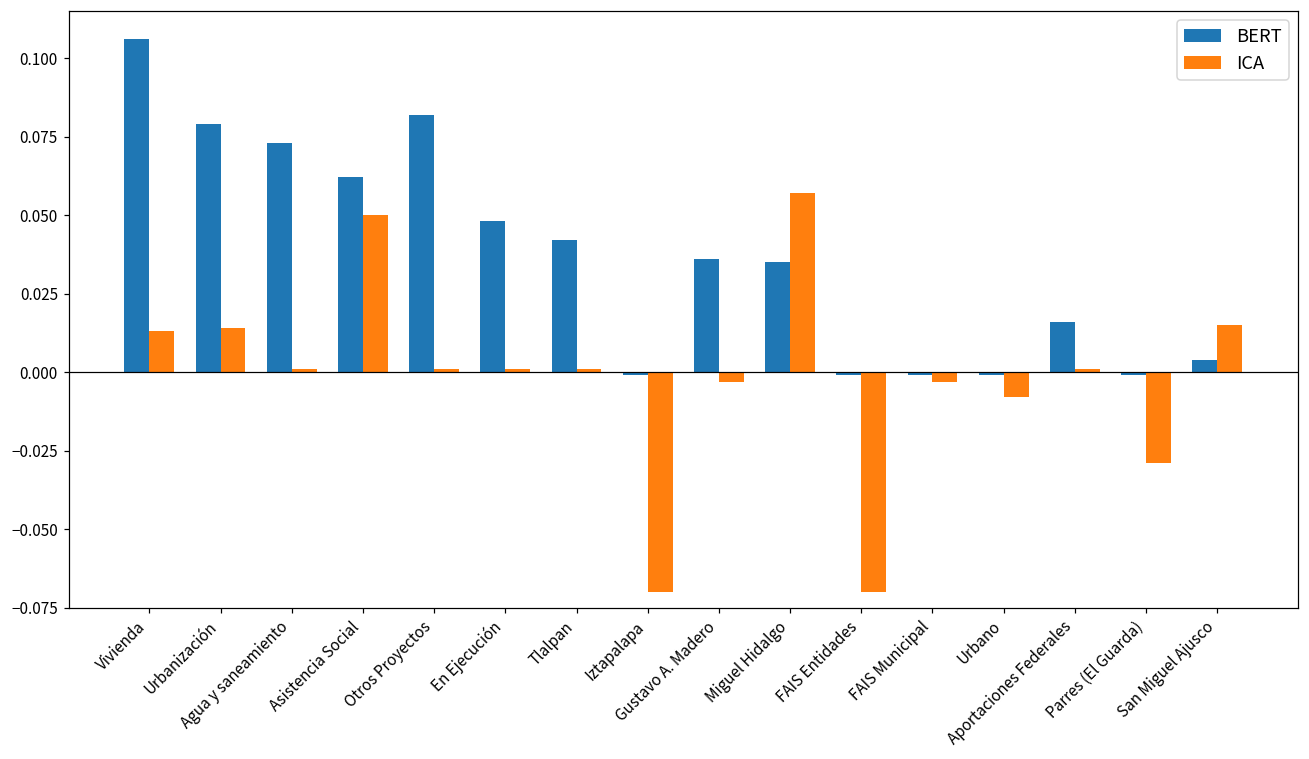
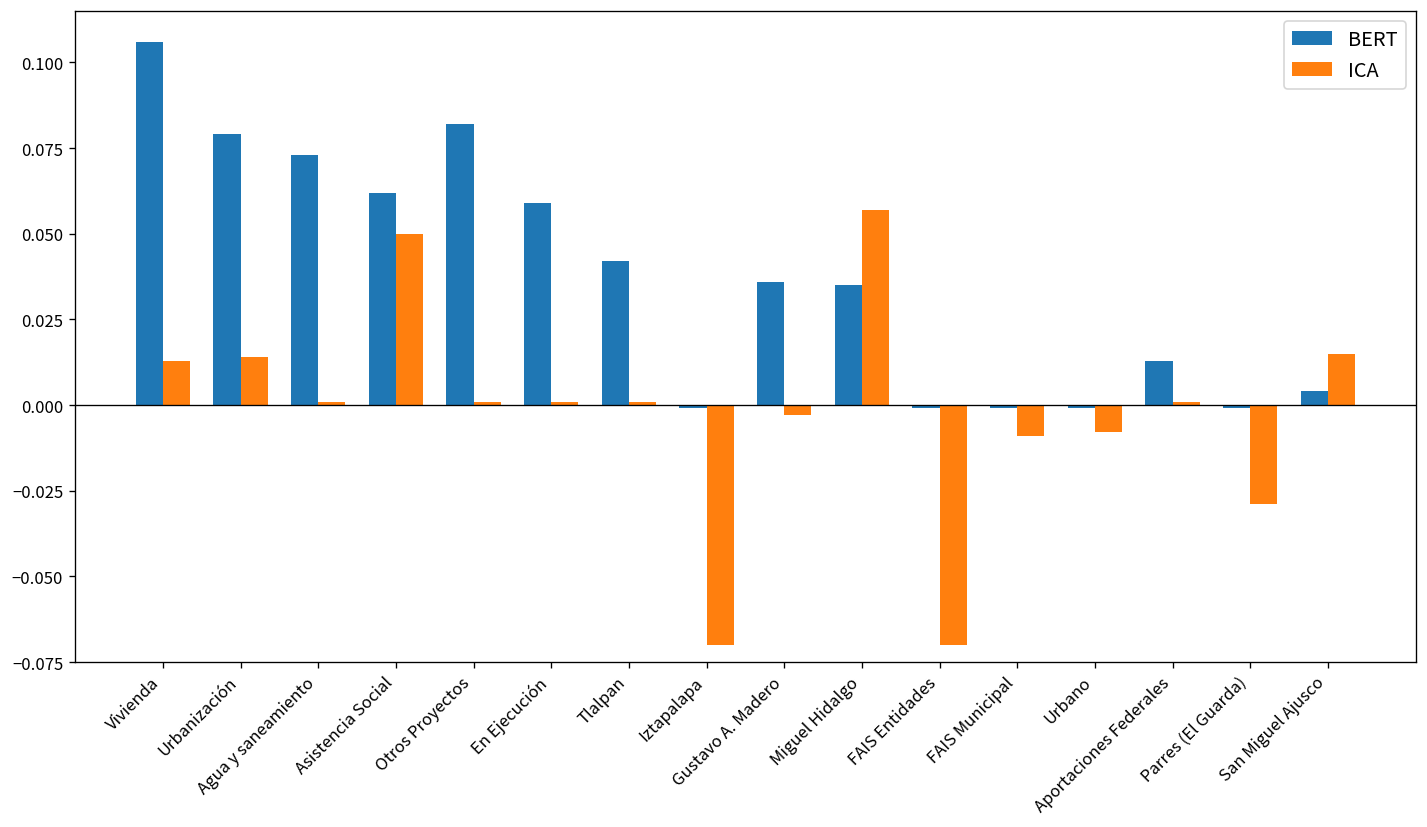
  {
    "BERT": {
      "Vivienda": 0.106,
      "Urbanización": 0.079,
      "Agua y saneamiento": 0.073,
      "Asistencia Social": 0.062,
      "Otros Proyectos": 0.082,
-     "En Ejecución": 0.048,
+     "En Ejecución": 0.059,
      "Tlalpan": 0.042,
      "Iztapalapa": -0.001,
      "Gustavo A. Madero": 0.036,
      "Miguel Hidalgo": 0.035,
      "FAIS Entidades": -0.001,
      "FAIS Municipal": -0.001,
      "Urbano": -0.001,
-     "Aportaciones Federales": 0.016,
+     "Aportaciones Federales": 0.013,
      "Parres (El Guarda)": -0.001,
      "San Miguel Ajusco": 0.004
    },
    "ICA": {
      "Vivienda": 0.013,
      "Urbanización": 0.014,
      "Agua y saneamiento": 0.001,
      "Asistencia Social": 0.050,
      "Otros Proyectos": 0.001,
      "En Ejecución": 0.001,
      "Tlalpan": 0.001,
      "Iztapalapa": -0.070,
      "Gustavo A. Madero": -0.003,
      "Miguel Hidalgo": 0.057,
      "FAIS Entidades": -0.070,
-     "FAIS Municipal": -0.003,
+     "FAIS Municipal": -0.009,
      "Urbano": -0.008,
      "Aportaciones Federales": 0.001,
      "Parres (El Guarda)": -0.029,
      "San Miguel Ajusco": 0.015
    }
  }
